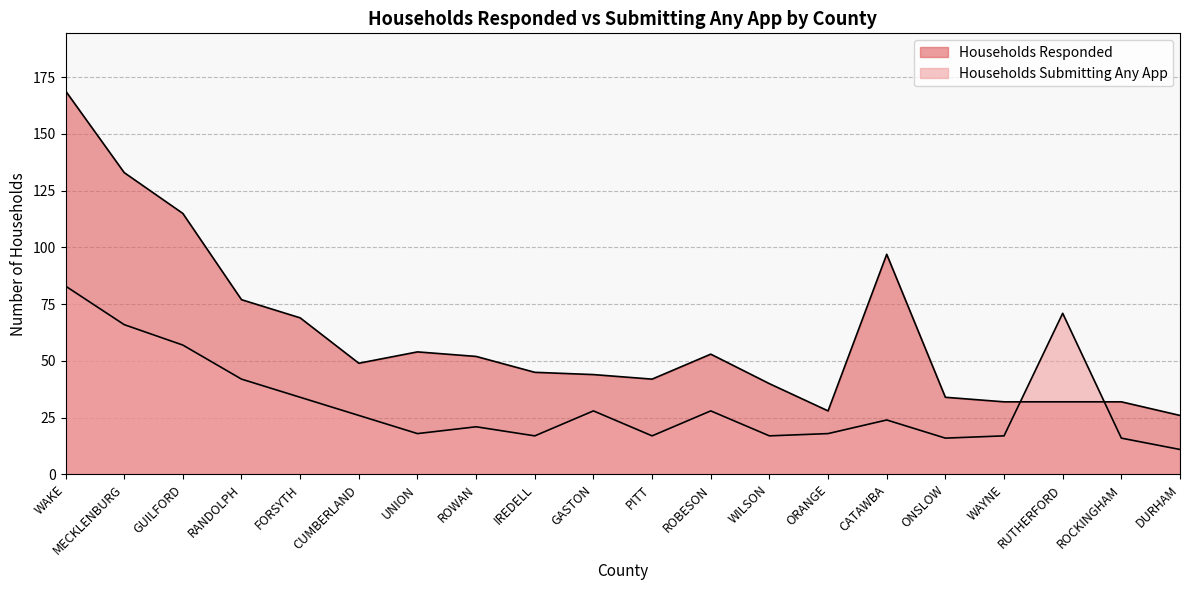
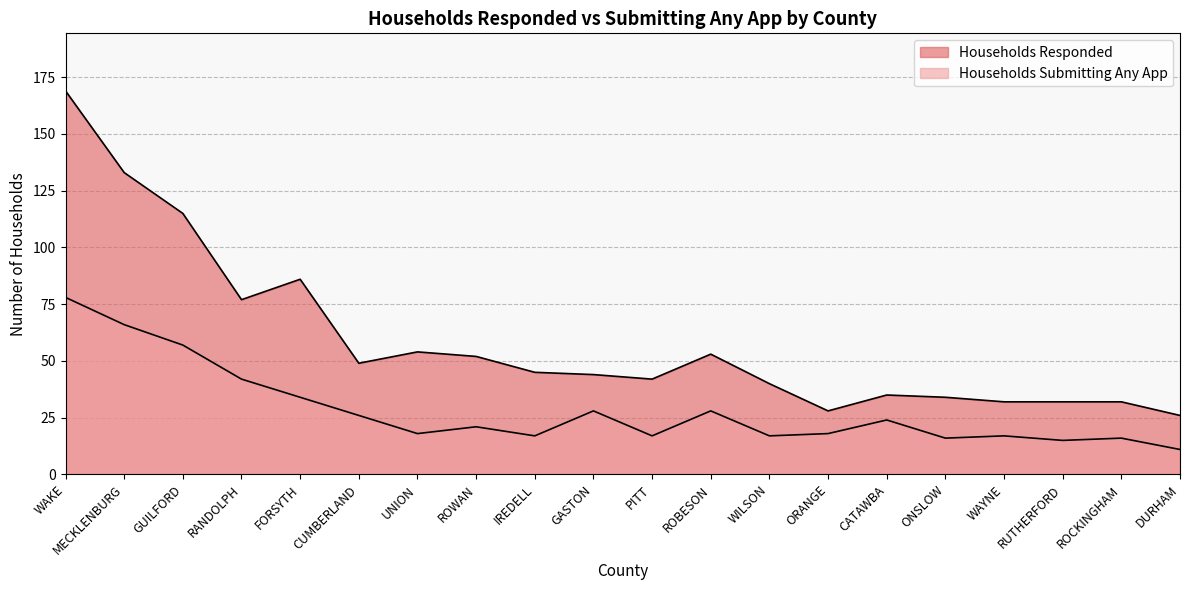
  {
    "Households Responded": {
      "WAKE": 169,
      "MECKLENBURG": 133,
      "GUILFORD": 115,
      "RANDOLPH": 77,
-     "FORSYTH": 69,
+     "FORSYTH": 86,
      "CUMBERLAND": 49,
      "UNION": 54,
      "ROWAN": 52,
      "IREDELL": 45,
      "GASTON": 44,
      "PITT": 42,
      "ROBESON": 53,
      "WILSON": 40,
      "ORANGE": 28,
-     "CATAWBA": 97,
+     "CATAWBA": 35,
      "ONSLOW": 34,
      "WAYNE": 32,
      "RUTHERFORD": 32,
      "ROCKINGHAM": 32,
      "DURHAM": 26
    },
    "Households Submitting Any App": {
-     "WAKE": 83,
+     "WAKE": 78,
      "MECKLENBURG": 66,
      "GUILFORD": 57,
      "RANDOLPH": 42,
      "FORSYTH": 34,
      "CUMBERLAND": 26,
      "UNION": 18,
      "ROWAN": 21,
      "IREDELL": 17,
      "GASTON": 28,
      "PITT": 17,
      "ROBESON": 28,
      "WILSON": 17,
      "ORANGE": 18,
      "CATAWBA": 24,
      "ONSLOW": 16,
      "WAYNE": 17,
-     "RUTHERFORD": 71,
+     "RUTHERFORD": 15,
      "ROCKINGHAM": 16,
      "DURHAM": 11
    }
  }
